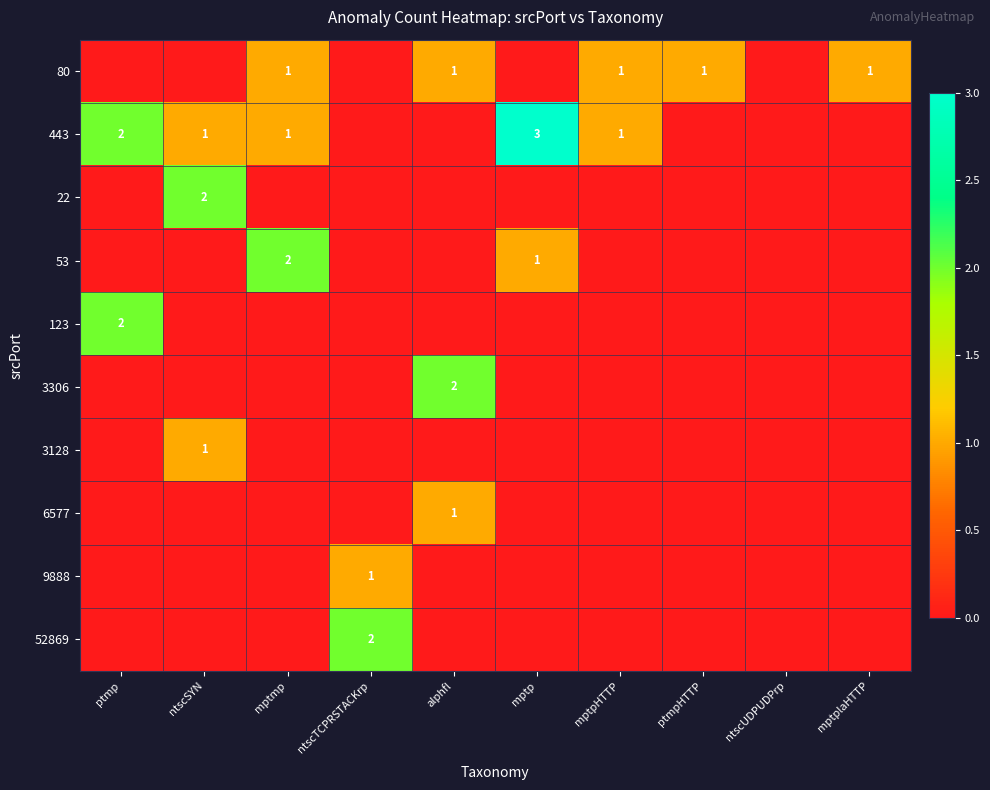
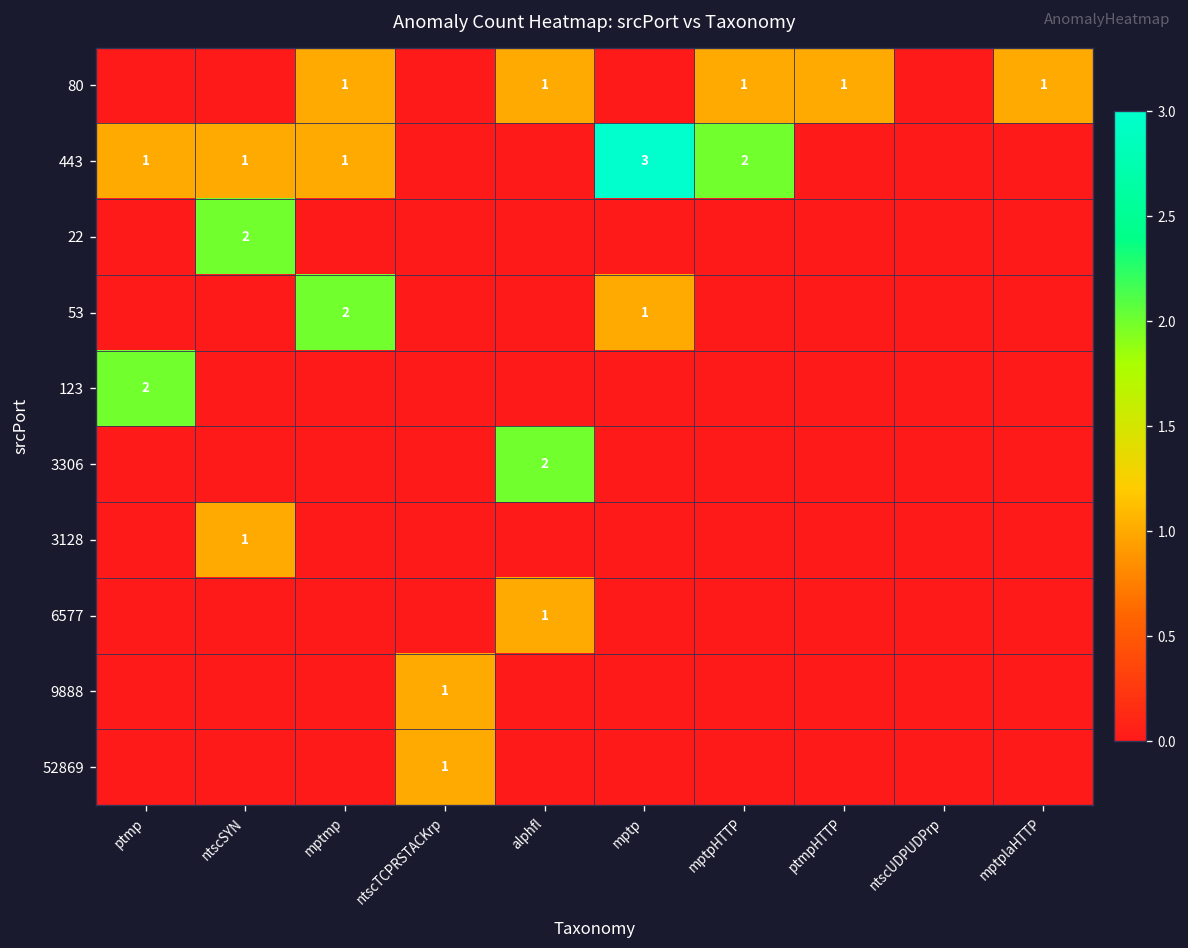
  {
    "80": {
      "mptmp": 1,
      "alphfl": 1,
      "mptpHTTP": 1,
      "ptmpHTTP": 1,
      "mptplaHTTP": 1
    },
    "443": {
-     "ptmp": 2,
+     "ptmp": 1,
      "ntscSYN": 1,
      "mptmp": 1,
      "mptp": 3,
-     "mptpHTTP": 1
+     "mptpHTTP": 2
    },
    "22": {
      "ntscSYN": 2
    },
    "53": {
      "mptmp": 2,
      "mptp": 1
    },
    "123": {
      "ptmp": 2
    },
    "3306": {
      "alphfl": 2
    },
    "3128": {
      "ntscSYN": 1
    },
    "6577": {
      "alphfl": 1
    },
    "9888": {
      "ntscTCPRSTACKrp": 1
    },
    "52869": {
-     "ntscTCPRSTACKrp": 2
+     "ntscTCPRSTACKrp": 1
    }
  }
